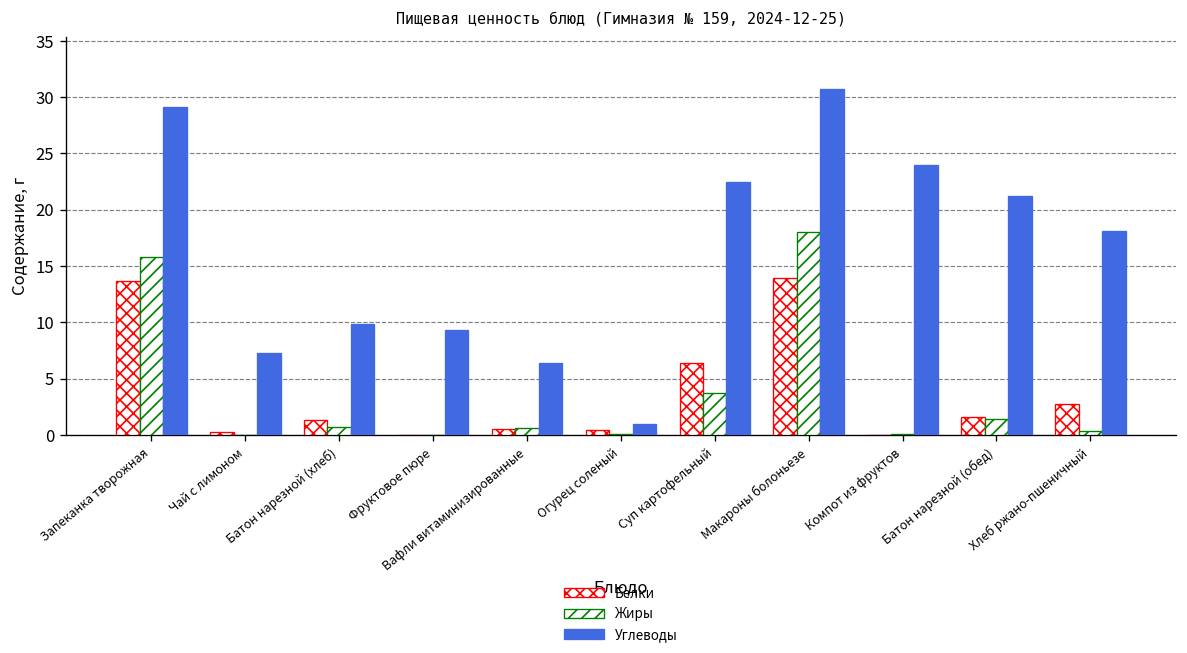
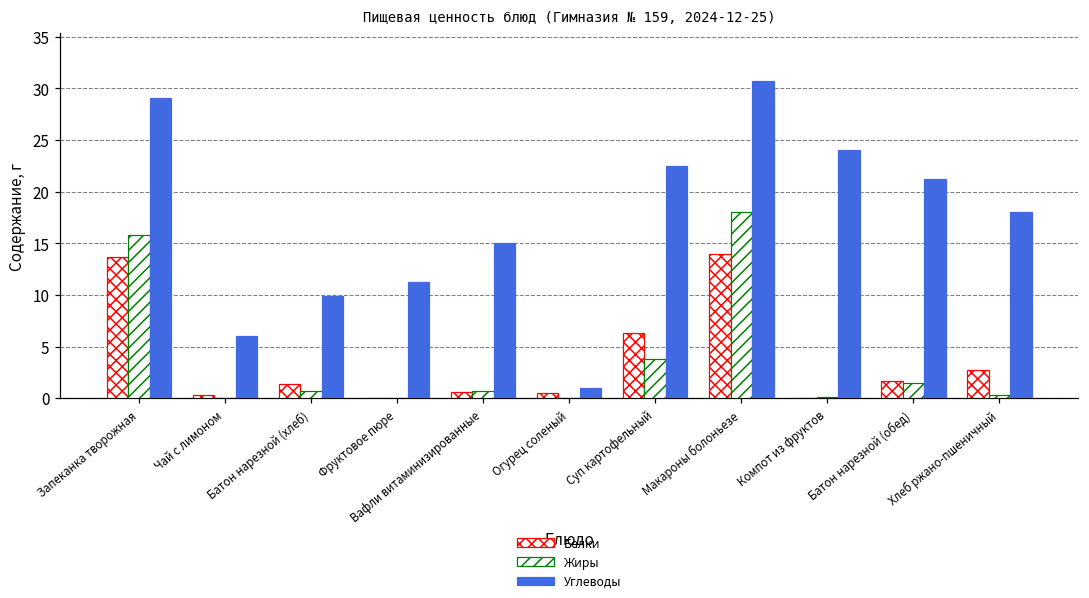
  {
    "Углеводы": {
      "Запеканка творожная": 29,
-     "Чай с лимоном": 7,
+     "Чай с лимоном": 6,
      "Батон нарезной (хлеб)": 10,
-     "Фруктовое пюре": 9,
-     "Вафли витаминизированные": 6,
+     "Фруктовое пюре": 11,
+     "Вафли витаминизированные": 15,
      "Огурец соленый": 1,
      "Суп картофельный": 22,
      "Макароны болоньезе": 31,
      "Компот из фруктов": 24,
      "Батон нарезной (обед)": 21,
      "Хлеб ржано-пшеничный": 18
    }
  }
